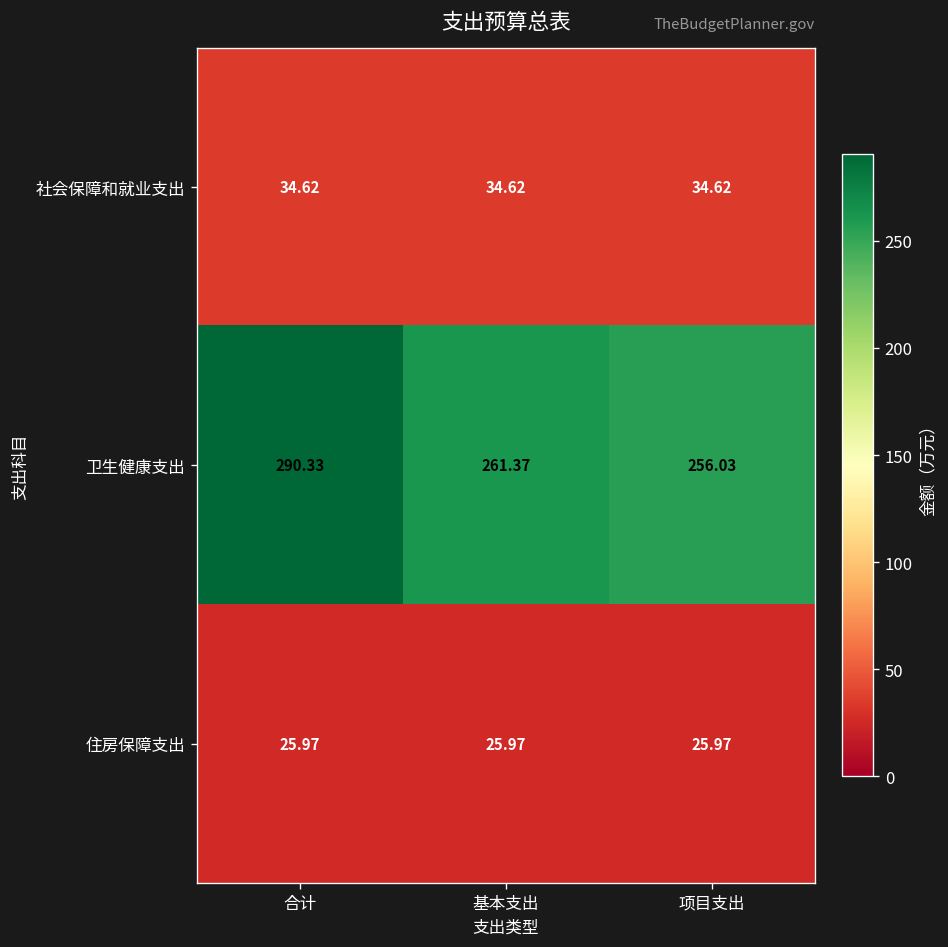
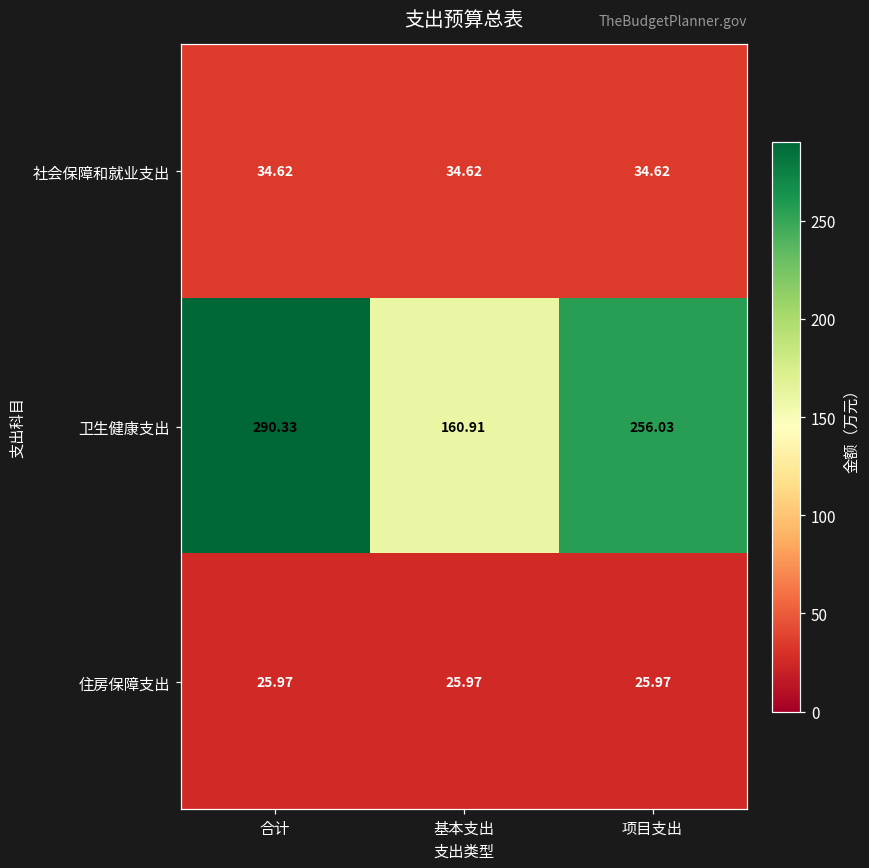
  {
    "社会保障和就业支出": {
      "合计": 34.62,
      "基本支出": 34.62,
      "项目支出": 34.62
    },
    "卫生健康支出": {
      "合计": 290.33,
-     "基本支出": 261.37,
+     "基本支出": 160.91,
      "项目支出": 256.03
    },
    "住房保障支出": {
      "合计": 25.97,
      "基本支出": 25.97,
      "项目支出": 25.97
    }
  }
